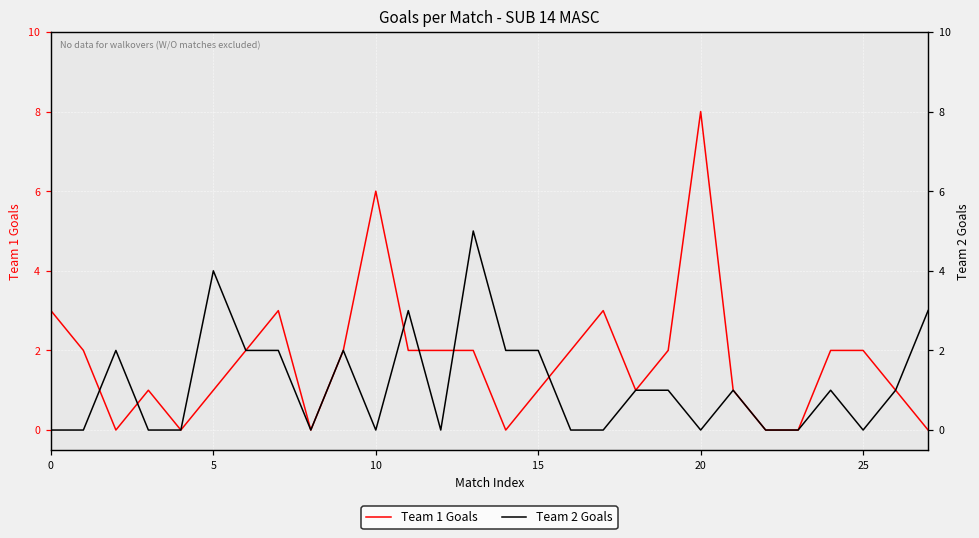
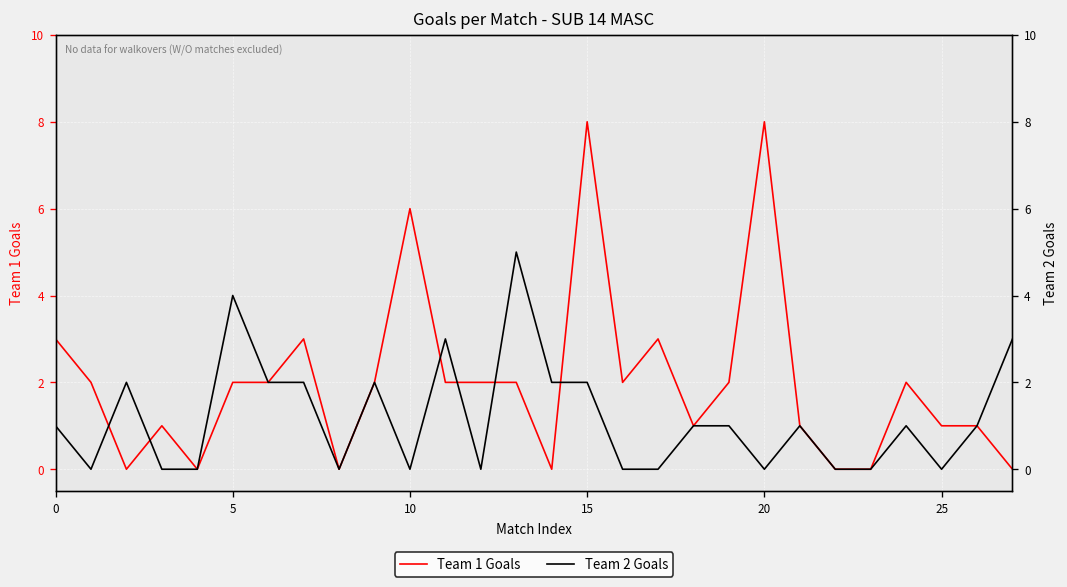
  {
    "Team 1 Goals": {
      "0": 3,
-     "5": 1,
+     "5": 2,
      "10": 6,
-     "15": 1,
+     "15": 8,
      "20": 8,
-     "25": 2
+     "25": 1
    },
    "Team 2 Goals": {
-     "0": 0,
+     "0": 1,
      "5": 4,
      "10": 0,
      "15": 2,
      "20": 0,
      "25": 0
    }
  }
